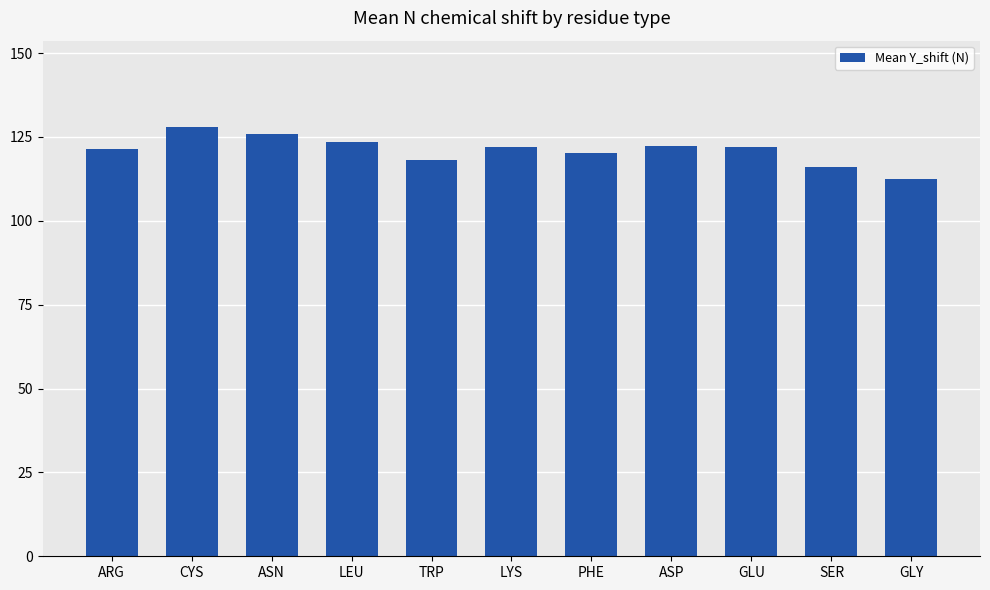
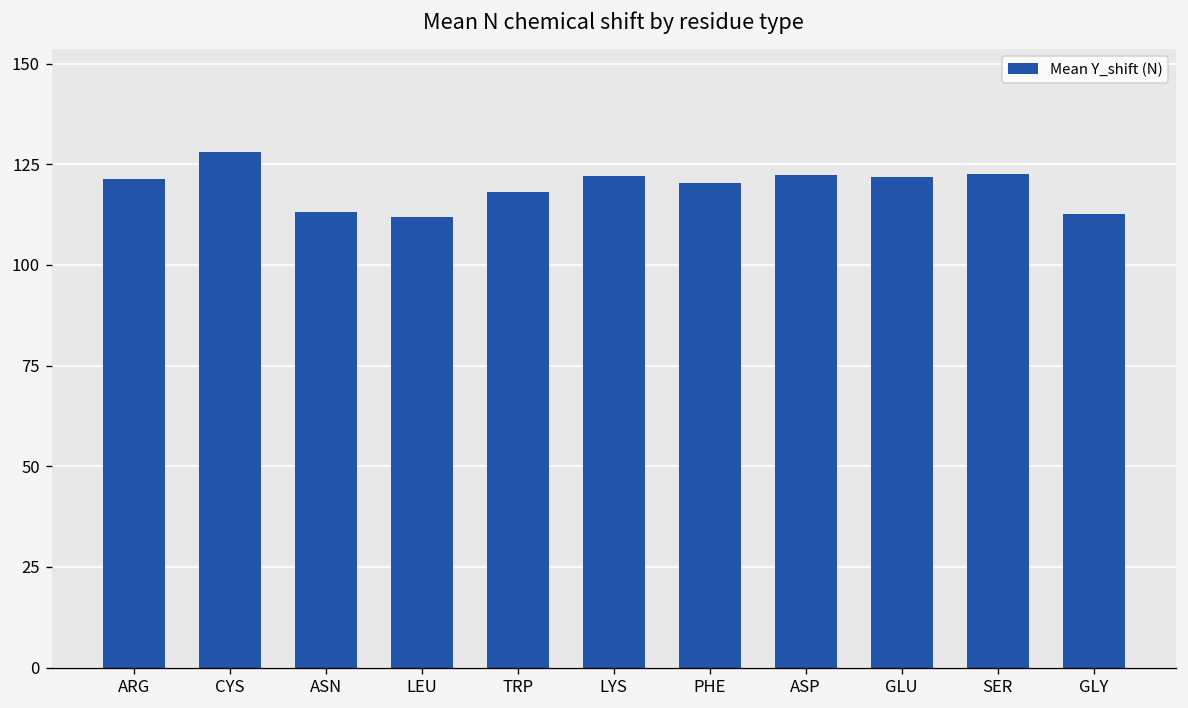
  {
    "ARG": 121,
    "CYS": 128,
-   "ASN": 126,
-   "LEU": 123,
+   "ASN": 113,
+   "LEU": 112,
    "TRP": 118,
    "LYS": 122,
    "PHE": 120,
    "ASP": 122,
    "GLU": 122,
-   "SER": 116,
+   "SER": 122,
    "GLY": 113
  }
